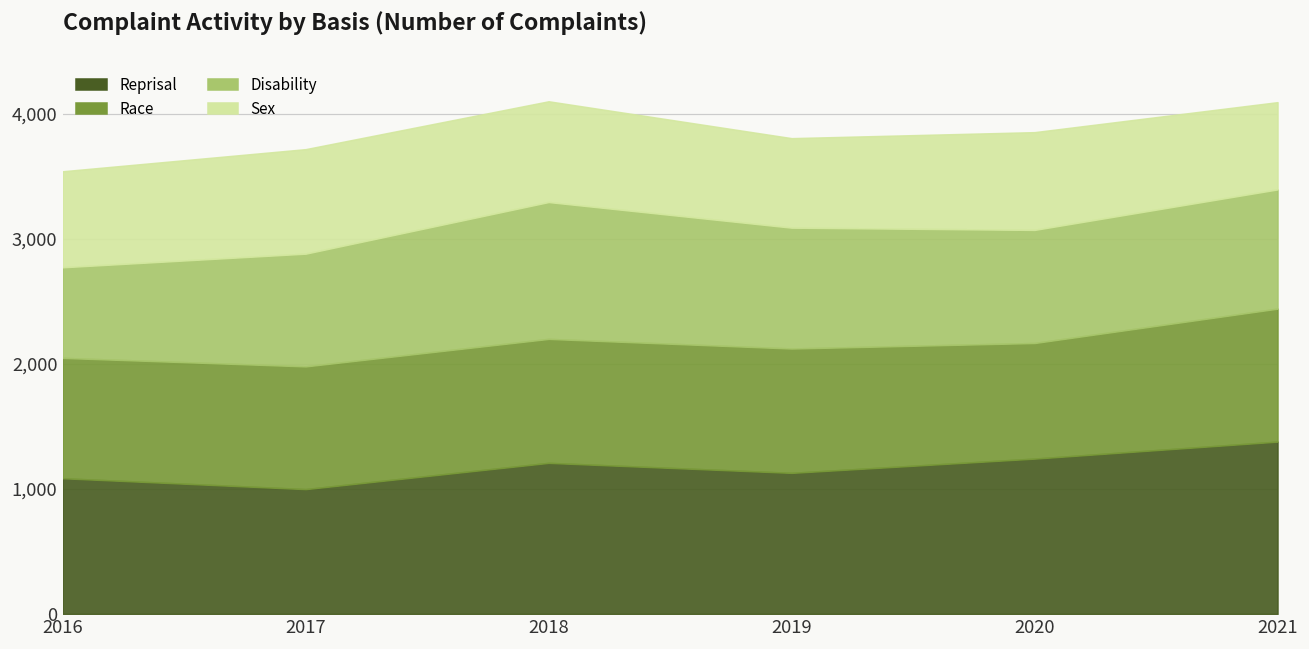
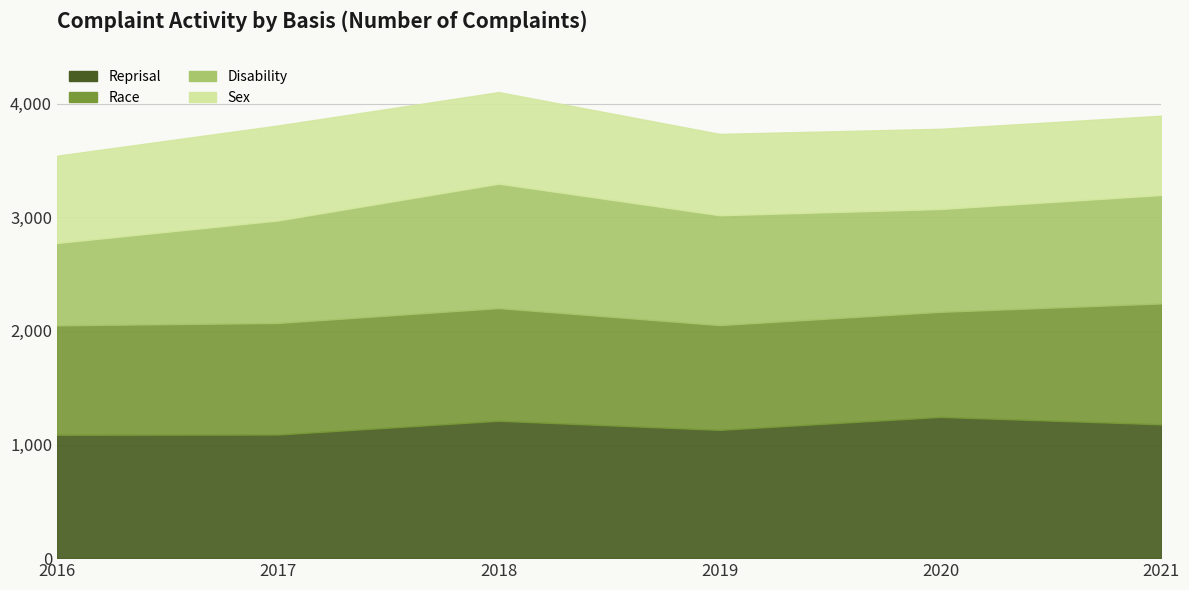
  {
    "Reprisal": {
      "2016": "1,090",
-     "2017": "1,000",
+     "2017": "1,090",
      "2018": "1,210",
      "2019": "1,130",
      "2020": "1,240",
-     "2021": "1,380"
+     "2021": "1,180"
    },
    "Race": {
      "2016": "960",
      "2017": "980",
      "2018": "990",
-     "2019": "1,000",
+     "2019": "920",
      "2020": "930",
      "2021": "1,060"
    },
    "Disability": {
      "2016": "730",
      "2017": "900",
      "2018": "1,100",
      "2019": "970",
      "2020": "910",
      "2021": "950"
    },
    "Sex": {
      "2016": "770",
      "2017": "840",
      "2018": "810",
      "2019": "720",
-     "2020": "780",
+     "2020": "710",
      "2021": "700"
    }
  }
